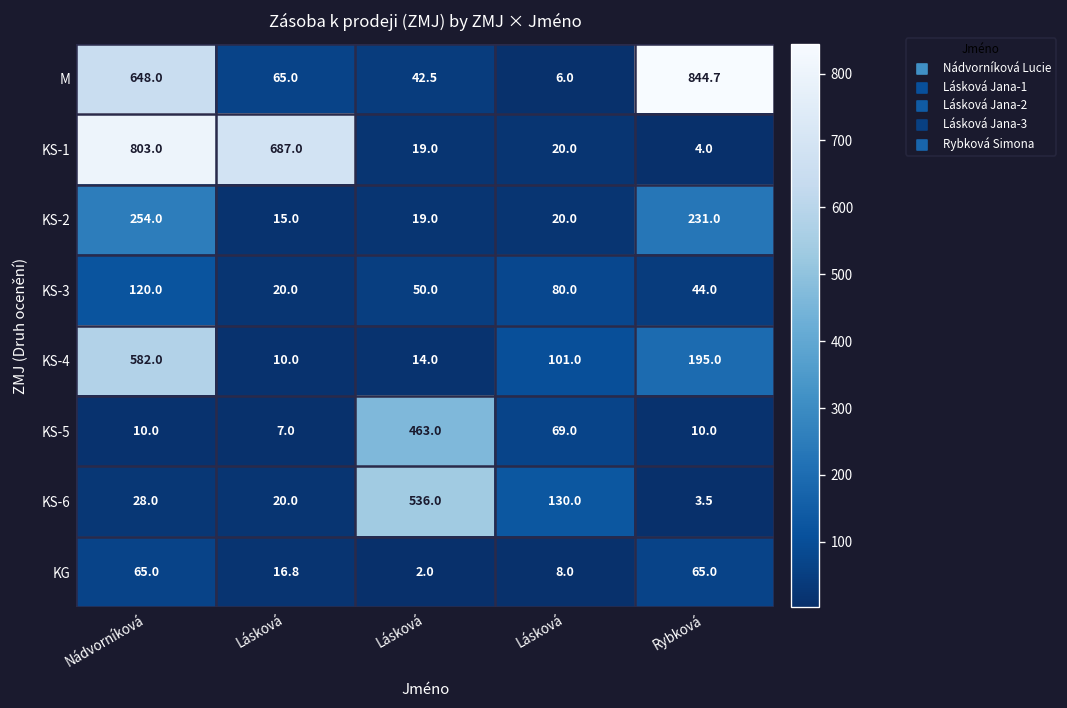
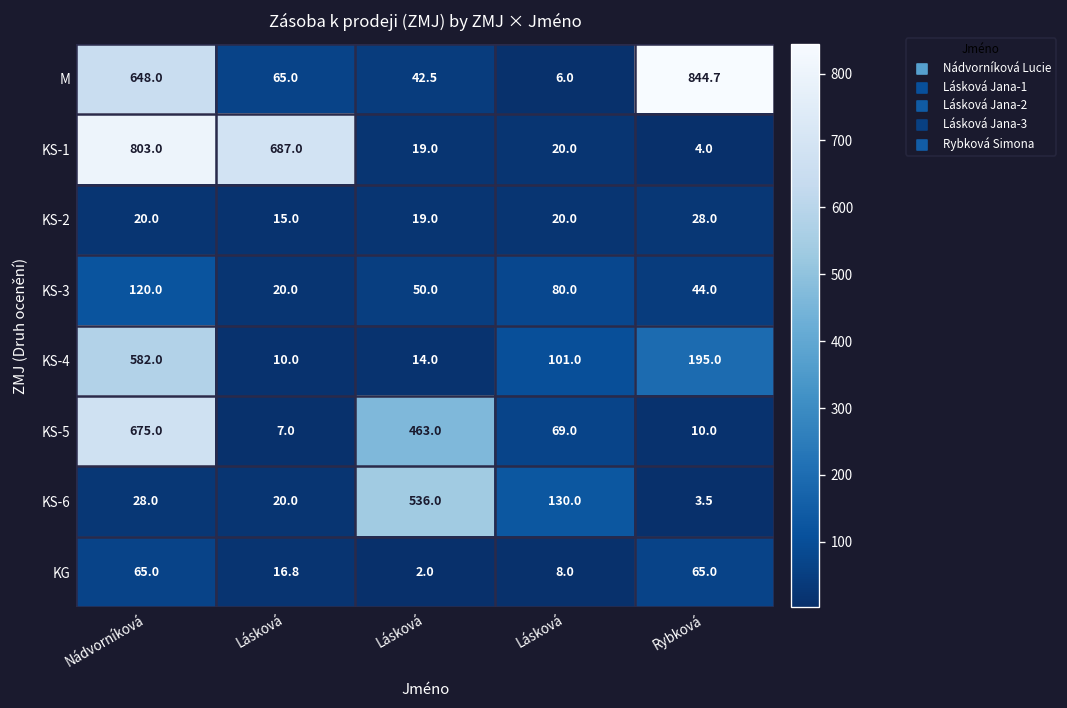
  {
    "M": {
      "Nádvorníková": 648.0,
      "Rybková": 844.7
    },
    "KS-1": {
      "Nádvorníková": 803.0,
      "Rybková": 4.0
    },
    "KS-2": {
-     "Nádvorníková": 254.0,
-     "Rybková": 231.0
+     "Nádvorníková": 20.0,
+     "Rybková": 28.0
    },
    "KS-3": {
      "Nádvorníková": 120.0,
      "Rybková": 44.0
    },
    "KS-4": {
      "Nádvorníková": 582.0,
      "Rybková": 195.0
    },
    "KS-5": {
-     "Nádvorníková": 10.0,
+     "Nádvorníková": 675.0,
      "Rybková": 10.0
    },
    "KS-6": {
      "Nádvorníková": 28.0,
      "Rybková": 3.5
    },
    "KG": {
      "Nádvorníková": 65.0,
      "Rybková": 65.0
    }
  }
